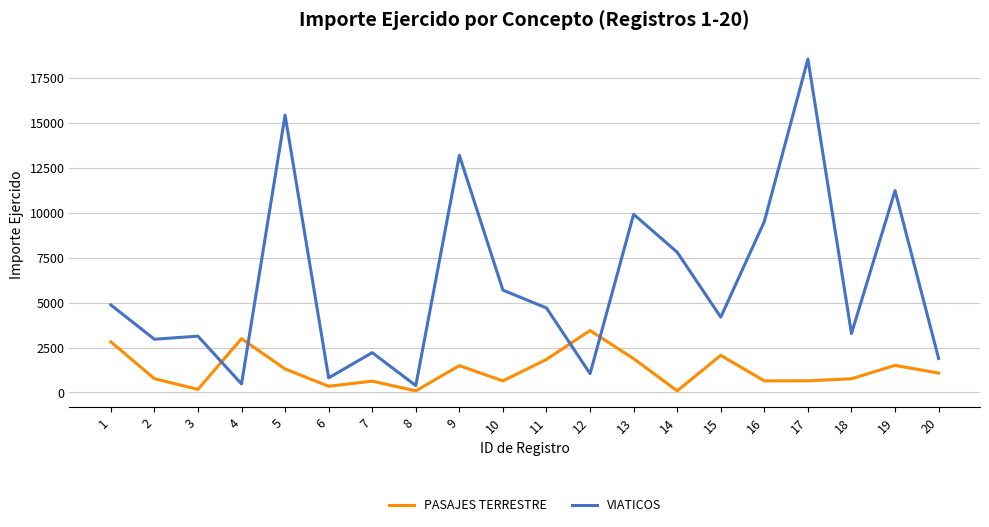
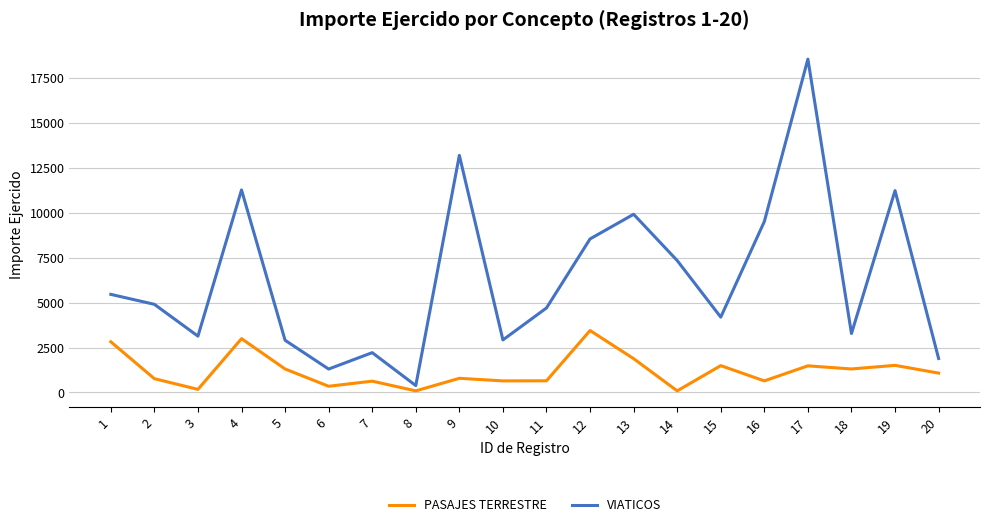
  {
    "PASAJES TERRESTRE": {
      "1": 2800,
      "2": 800,
      "3": 200,
      "4": 3000,
      "5": 1300,
      "6": 300,
      "7": 600,
      "8": 100,
-     "9": 1500,
+     "9": 800,
      "10": 600,
-     "11": 1800,
+     "11": 700,
      "12": 3400,
      "13": 1900,
      "14": 100,
-     "15": 2100,
+     "15": 1500,
      "16": 600,
-     "17": 700,
-     "18": 800,
+     "17": 1500,
+     "18": 1300,
      "19": 1500,
      "20": 1100
    },
    "VIATICOS": {
-     "1": 4900,
-     "2": 3000,
+     "1": 5500,
+     "2": 4900,
      "3": 3100,
-     "4": 500,
-     "5": 15400,
-     "6": 800,
+     "4": 11300,
+     "5": 2900,
+     "6": 1300,
      "7": 2200,
      "8": 400,
      "9": 13200,
-     "10": 5700,
+     "10": 2900,
      "11": 4700,
-     "12": 1000,
+     "12": 8500,
      "13": 9900,
-     "14": 7800,
+     "14": 7300,
      "15": 4200,
      "16": 9500,
      "17": 18500,
      "18": 3300,
      "19": 11200,
      "20": 1900
    }
  }
